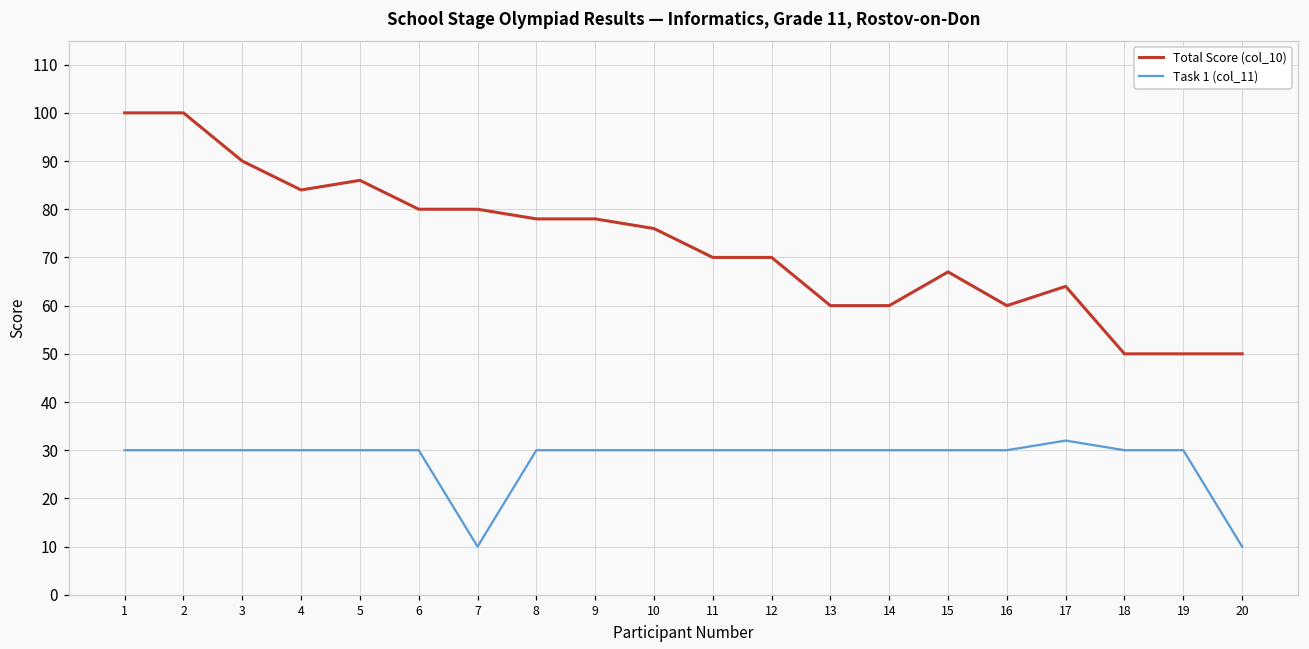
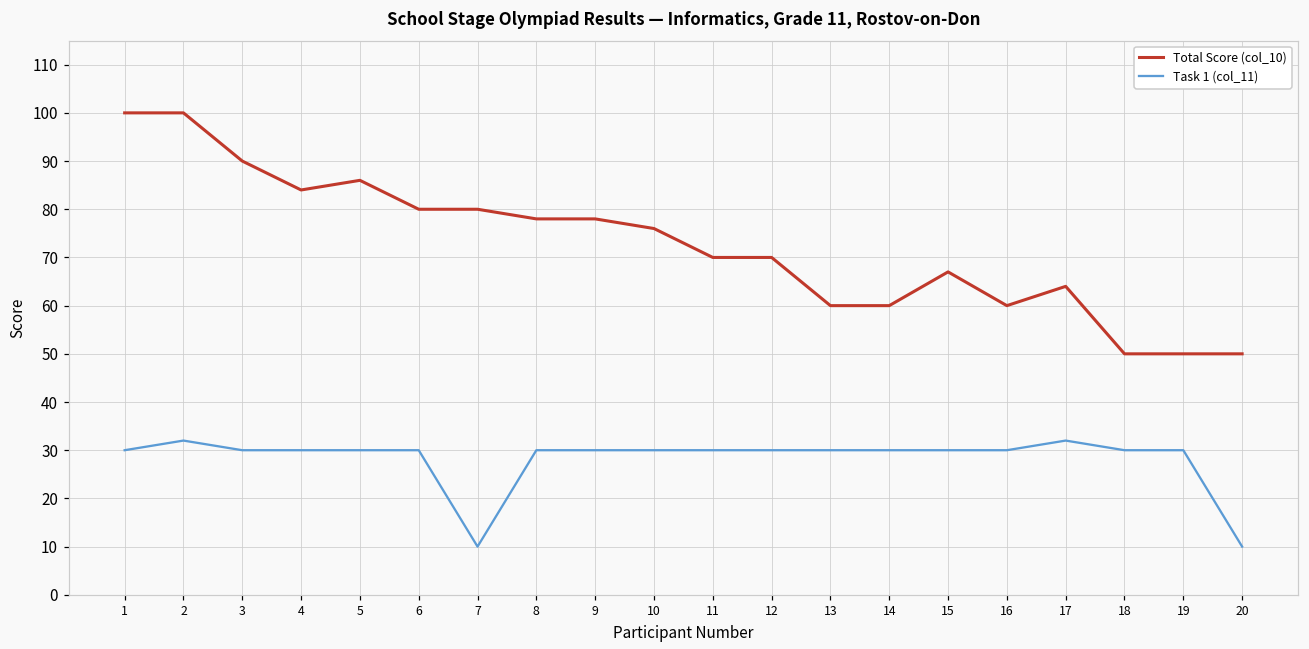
  {
    "Total Score (col_10)": {
      "1": 100,
      "2": 100,
      "3": 90,
      "4": 84,
      "5": 86,
      "6": 80,
      "7": 80,
      "8": 78,
      "9": 78,
      "10": 76,
      "11": 70,
      "12": 70,
      "13": 60,
      "14": 60,
      "15": 67,
      "16": 60,
      "17": 64,
      "18": 50,
      "19": 50,
      "20": 50
    },
    "Task 1 (col_11)": {
      "1": 30,
-     "2": 30,
+     "2": 32,
      "3": 30,
      "4": 30,
      "5": 30,
      "6": 30,
      "7": 10,
      "8": 30,
      "9": 30,
      "10": 30,
      "11": 30,
      "12": 30,
      "13": 30,
      "14": 30,
      "15": 30,
      "16": 30,
      "17": 32,
      "18": 30,
      "19": 30,
      "20": 10
    }
  }
